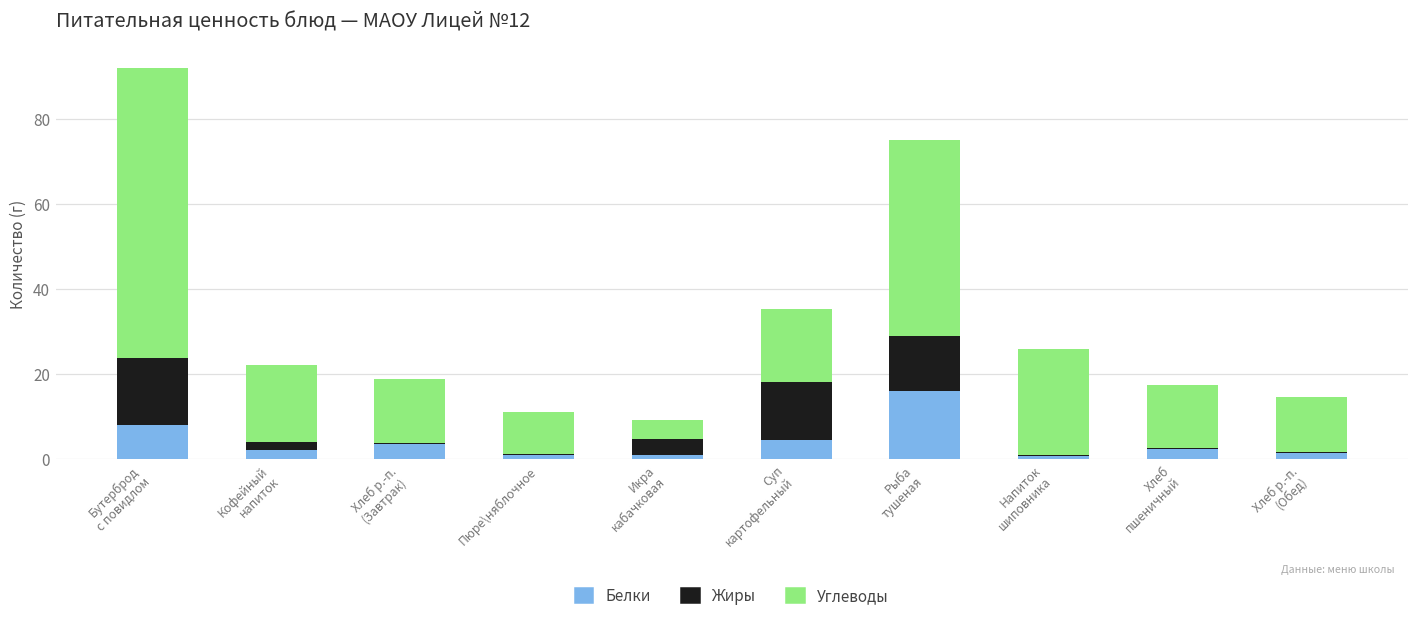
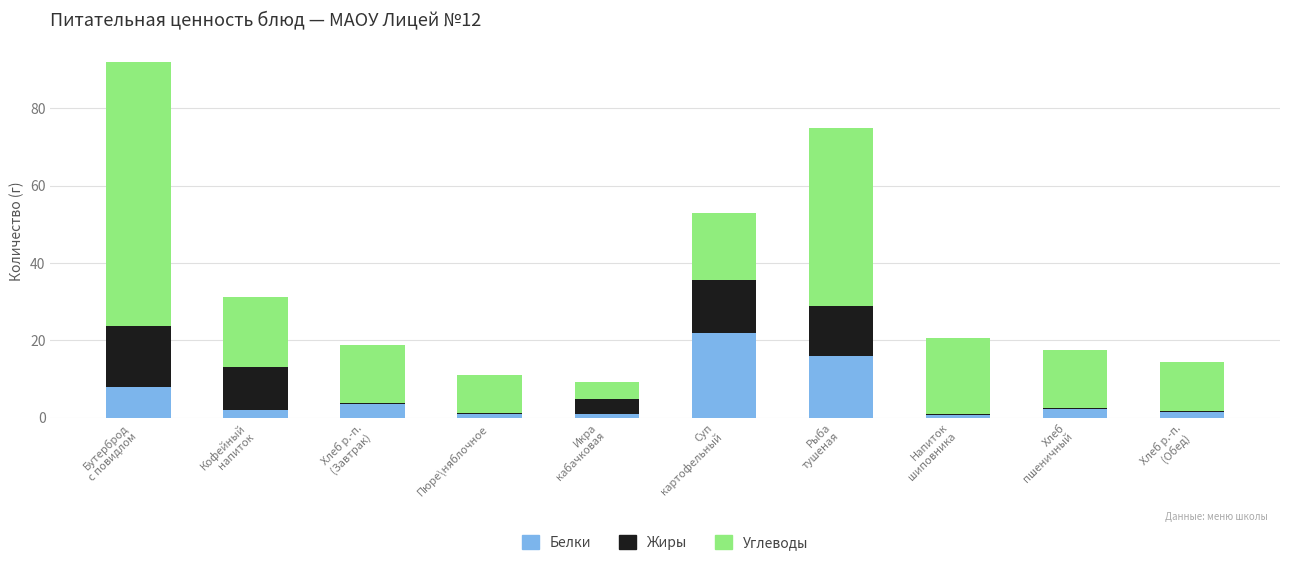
  {
    "Белки": {
      "Бутерброд с повидлом": 8,
      "Кофейный напиток": 2,
      "Хлеб р.-п. (Завтрак)": 4,
      "Пюре\\няблочное": 1,
      "Икра кабачковая": 1,
-     "Суп картофельный": 4,
+     "Суп картофельный": 22,
      "Рыба тушеная": 16,
      "Напиток шиповника": 1,
      "Хлеб пшеничный": 2,
      "Хлеб р.-п. (Обед)": 1
    },
    "Жиры": {
      "Бутерброд с повидлом": 16,
-     "Кофейный напиток": 2,
+     "Кофейный напиток": 11,
      "Икра кабачковая": 4,
      "Суп картофельный": 14,
      "Рыба тушеная": 13
    },
    "Углеводы": {
      "Бутерброд с повидлом": 68,
      "Кофейный напиток": 18,
      "Хлеб р.-п. (Завтрак)": 15,
      "Пюре\\няблочное": 10,
      "Икра кабачковая": 4,
      "Суп картофельный": 17,
      "Рыба тушеная": 46,
-     "Напиток шиповника": 25,
+     "Напиток шиповника": 20,
      "Хлеб пшеничный": 15,
      "Хлеб р.-п. (Обед)": 13
    }
  }
